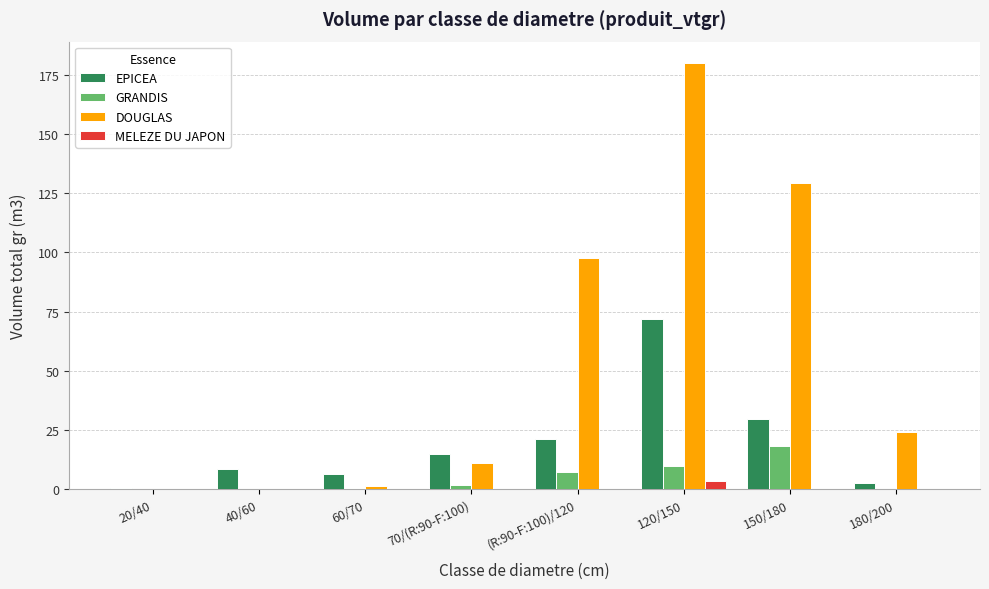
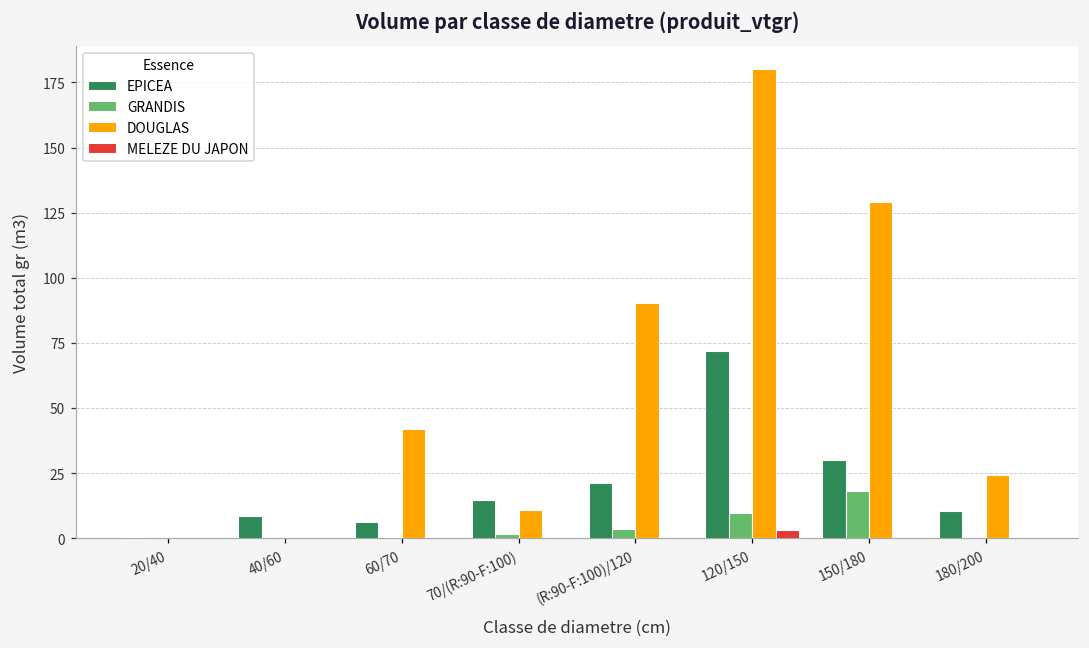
  {
    "EPICEA": {
      "40/60": 8,
      "60/70": 6,
      "70/(R:90-F:100)": 15,
      "(R:90-F:100)/120": 21,
      "120/150": 72,
      "150/180": 30,
-     "180/200": 3
+     "180/200": 11
    },
    "GRANDIS": {
      "20/40": 0,
      "70/(R:90-F:100)": 2,
-     "(R:90-F:100)/120": 7,
+     "(R:90-F:100)/120": 4,
      "120/150": 10,
      "150/180": 18,
      "180/200": 0
    },
    "DOUGLAS": {
      "20/40": 0,
      "40/60": 0,
-     "60/70": 1,
+     "60/70": 42,
      "70/(R:90-F:100)": 11,
-     "(R:90-F:100)/120": 98,
+     "(R:90-F:100)/120": 90,
      "120/150": 180,
      "150/180": 129,
      "180/200": 24
    },
    "MELEZE DU JAPON": {
      "20/40": 0,
      "40/60": 0,
      "60/70": 0,
      "70/(R:90-F:100)": 0,
      "(R:90-F:100)/120": 0,
      "120/150": 3,
      "150/180": 0,
      "180/200": 0
    }
  }
